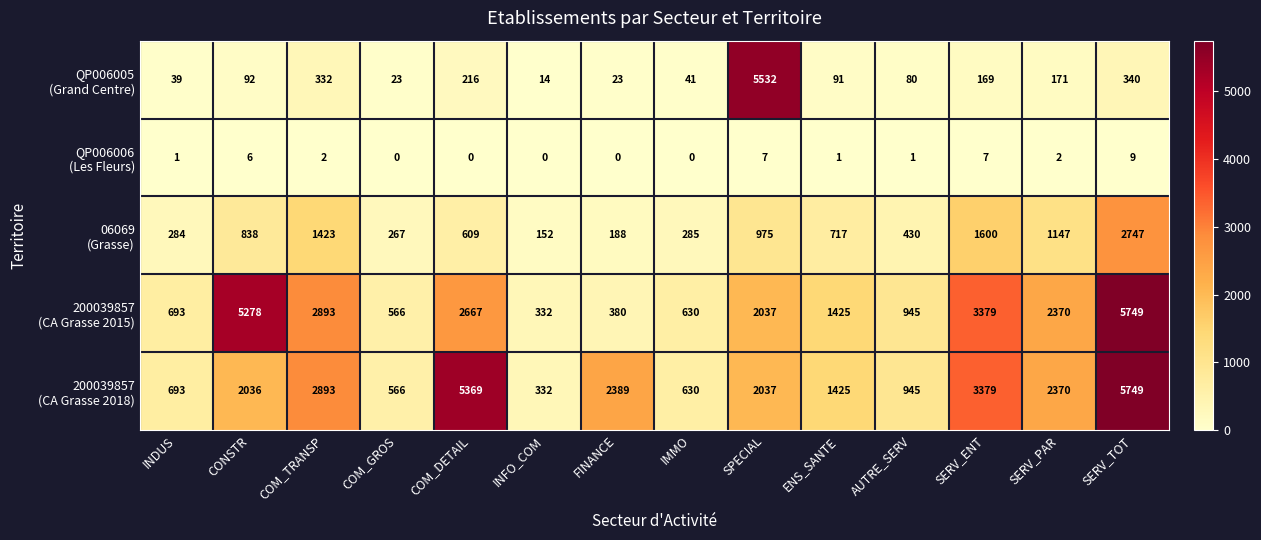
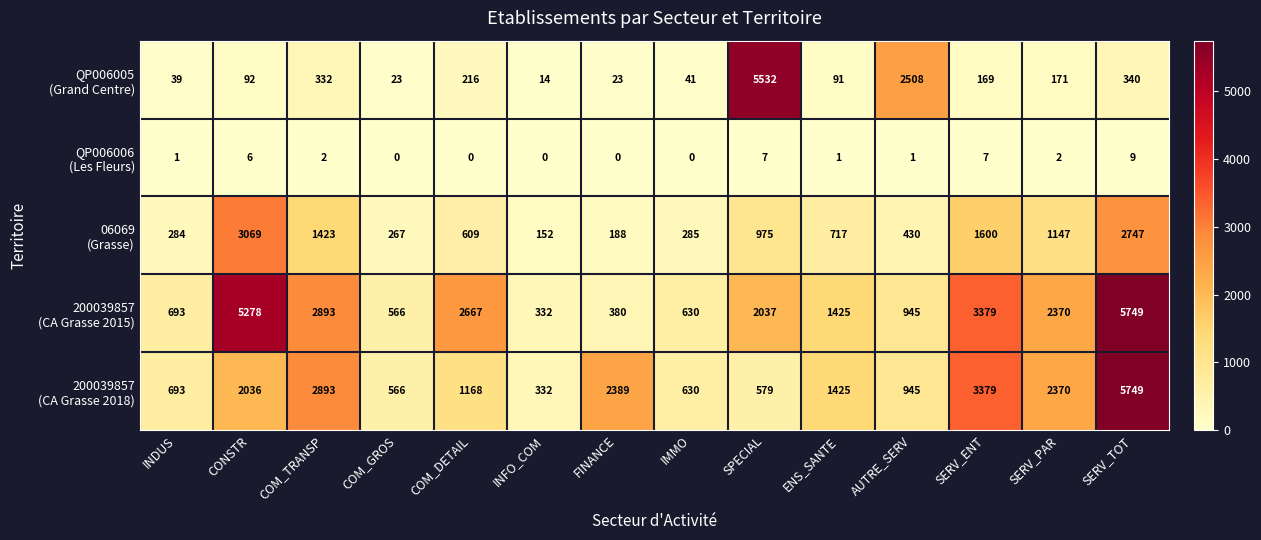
  {
    "QP006005 (Grand Centre)": {
      "INDUS": 39,
      "CONSTR": 92,
      "COM_TRANSP": 332,
      "COM_GROS": 23,
      "COM_DETAIL": 216,
      "INFO_COM": 14,
      "FINANCE": 23,
      "IMMO": 41,
      "SPECIAL": 5532,
      "ENS_SANTE": 91,
-     "AUTRE_SERV": 80,
+     "AUTRE_SERV": 2508,
      "SERV_ENT": 169,
      "SERV_PAR": 171,
      "SERV_TOT": 340
    },
    "QP006006 (Les Fleurs)": {
      "INDUS": 1,
      "CONSTR": 6,
      "COM_TRANSP": 2,
      "COM_GROS": 0,
      "COM_DETAIL": 0,
      "INFO_COM": 0,
      "FINANCE": 0,
      "IMMO": 0,
      "SPECIAL": 7,
      "ENS_SANTE": 1,
      "AUTRE_SERV": 1,
      "SERV_ENT": 7,
      "SERV_PAR": 2,
      "SERV_TOT": 9
    },
    "06069 (Grasse)": {
      "INDUS": 284,
-     "CONSTR": 838,
+     "CONSTR": 3069,
      "COM_TRANSP": 1423,
      "COM_GROS": 267,
      "COM_DETAIL": 609,
      "INFO_COM": 152,
      "FINANCE": 188,
      "IMMO": 285,
      "SPECIAL": 975,
      "ENS_SANTE": 717,
      "AUTRE_SERV": 430,
      "SERV_ENT": 1600,
      "SERV_PAR": 1147,
      "SERV_TOT": 2747
    },
    "200039857 (CA Grasse 2015)": {
      "INDUS": 693,
      "CONSTR": 5278,
      "COM_TRANSP": 2893,
      "COM_GROS": 566,
      "COM_DETAIL": 2667,
      "INFO_COM": 332,
      "FINANCE": 380,
      "IMMO": 630,
      "SPECIAL": 2037,
      "ENS_SANTE": 1425,
      "AUTRE_SERV": 945,
      "SERV_ENT": 3379,
      "SERV_PAR": 2370,
      "SERV_TOT": 5749
    },
    "200039857 (CA Grasse 2018)": {
      "INDUS": 693,
      "CONSTR": 2036,
      "COM_TRANSP": 2893,
      "COM_GROS": 566,
-     "COM_DETAIL": 5369,
+     "COM_DETAIL": 1168,
      "INFO_COM": 332,
      "FINANCE": 2389,
      "IMMO": 630,
-     "SPECIAL": 2037,
+     "SPECIAL": 579,
      "ENS_SANTE": 1425,
      "AUTRE_SERV": 945,
      "SERV_ENT": 3379,
      "SERV_PAR": 2370,
      "SERV_TOT": 5749
    }
  }
